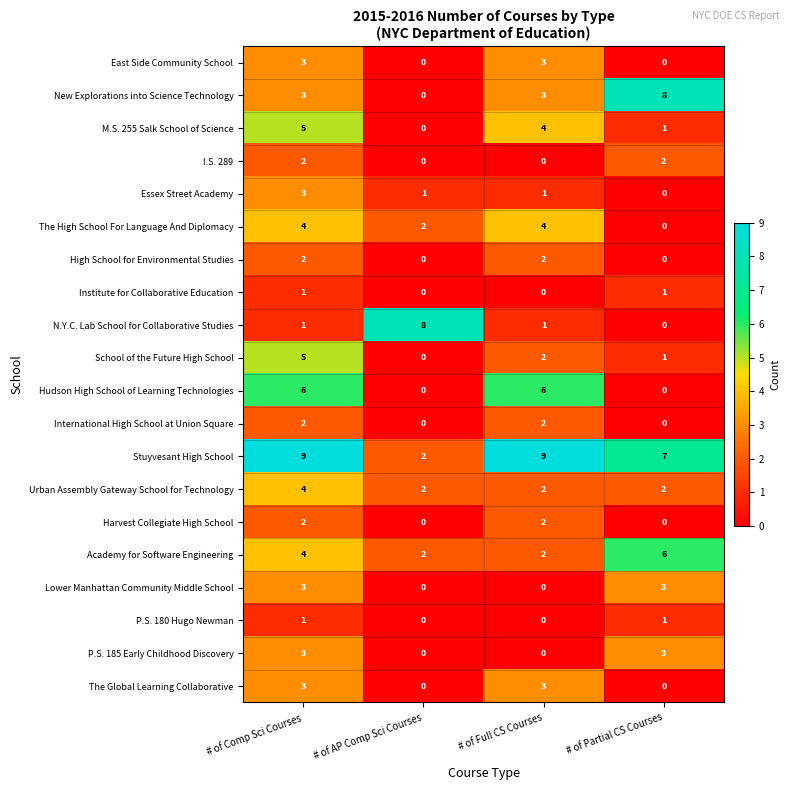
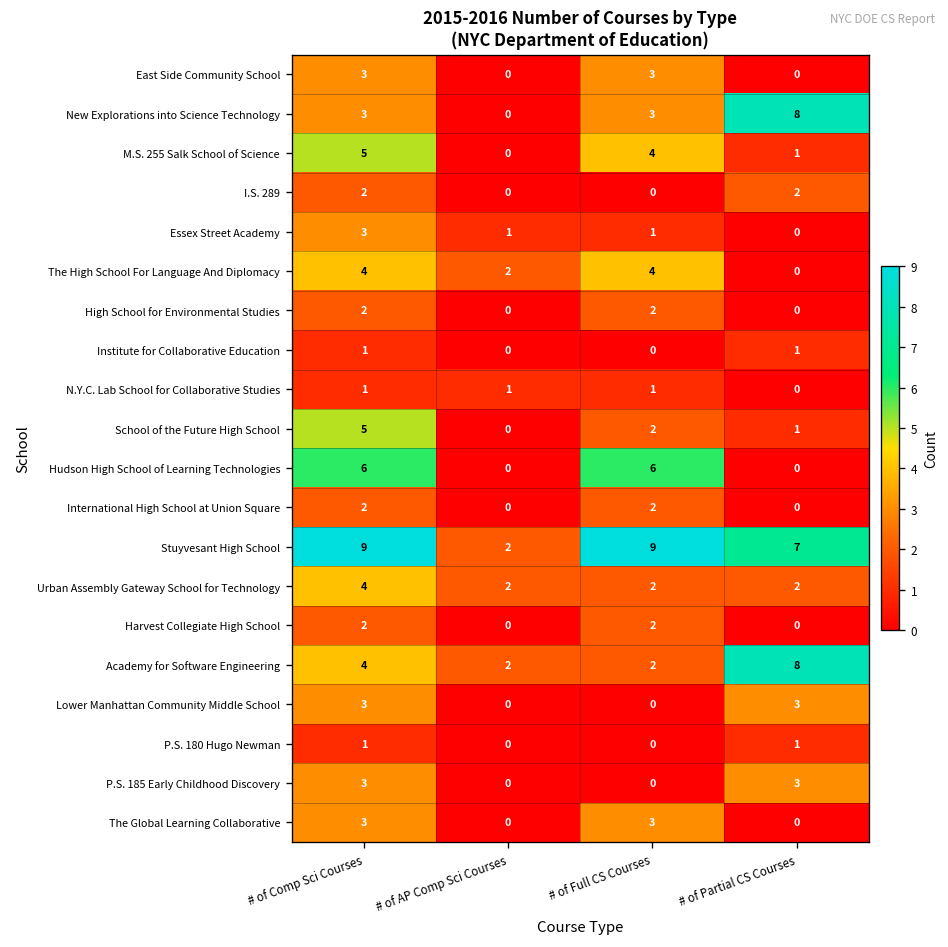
  {
    "East Side Community School": {
      "# of Comp Sci Courses": 3,
      "# of AP Comp Sci Courses": 0,
      "# of Full CS Courses": 3,
      "# of Partial CS Courses": 0
    },
    "New Explorations into Science Technology": {
      "# of Comp Sci Courses": 3,
      "# of AP Comp Sci Courses": 0,
      "# of Full CS Courses": 3,
      "# of Partial CS Courses": 8
    },
    "M.S. 255 Salk School of Science": {
      "# of Comp Sci Courses": 5,
      "# of AP Comp Sci Courses": 0,
      "# of Full CS Courses": 4,
      "# of Partial CS Courses": 1
    },
    "I.S. 289": {
      "# of Comp Sci Courses": 2,
      "# of AP Comp Sci Courses": 0,
      "# of Full CS Courses": 0,
      "# of Partial CS Courses": 2
    },
    "Essex Street Academy": {
      "# of Comp Sci Courses": 3,
      "# of AP Comp Sci Courses": 1,
      "# of Full CS Courses": 1,
      "# of Partial CS Courses": 0
    },
    "The High School For Language And Diplomacy": {
      "# of Comp Sci Courses": 4,
      "# of AP Comp Sci Courses": 2,
      "# of Full CS Courses": 4,
      "# of Partial CS Courses": 0
    },
    "High School for Environmental Studies": {
      "# of Comp Sci Courses": 2,
      "# of AP Comp Sci Courses": 0,
      "# of Full CS Courses": 2,
      "# of Partial CS Courses": 0
    },
    "Institute for Collaborative Education": {
      "# of Comp Sci Courses": 1,
      "# of AP Comp Sci Courses": 0,
      "# of Full CS Courses": 0,
      "# of Partial CS Courses": 1
    },
    "N.Y.C. Lab School for Collaborative Studies": {
      "# of Comp Sci Courses": 1,
-     "# of AP Comp Sci Courses": 8,
+     "# of AP Comp Sci Courses": 1,
      "# of Full CS Courses": 1,
      "# of Partial CS Courses": 0
    },
    "School of the Future High School": {
      "# of Comp Sci Courses": 5,
      "# of AP Comp Sci Courses": 0,
      "# of Full CS Courses": 2,
      "# of Partial CS Courses": 1
    },
    "Hudson High School of Learning Technologies": {
      "# of Comp Sci Courses": 6,
      "# of AP Comp Sci Courses": 0,
      "# of Full CS Courses": 6,
      "# of Partial CS Courses": 0
    },
    "International High School at Union Square": {
      "# of Comp Sci Courses": 2,
      "# of AP Comp Sci Courses": 0,
      "# of Full CS Courses": 2,
      "# of Partial CS Courses": 0
    },
    "Stuyvesant High School": {
      "# of Comp Sci Courses": 9,
      "# of AP Comp Sci Courses": 2,
      "# of Full CS Courses": 9,
      "# of Partial CS Courses": 7
    },
    "Urban Assembly Gateway School for Technology": {
      "# of Comp Sci Courses": 4,
      "# of AP Comp Sci Courses": 2,
      "# of Full CS Courses": 2,
      "# of Partial CS Courses": 2
    },
    "Harvest Collegiate High School": {
      "# of Comp Sci Courses": 2,
      "# of AP Comp Sci Courses": 0,
      "# of Full CS Courses": 2,
      "# of Partial CS Courses": 0
    },
    "Academy for Software Engineering": {
      "# of Comp Sci Courses": 4,
      "# of AP Comp Sci Courses": 2,
      "# of Full CS Courses": 2,
-     "# of Partial CS Courses": 6
+     "# of Partial CS Courses": 8
    },
    "Lower Manhattan Community Middle School": {
      "# of Comp Sci Courses": 3,
      "# of AP Comp Sci Courses": 0,
      "# of Full CS Courses": 0,
      "# of Partial CS Courses": 3
    },
    "P.S. 180 Hugo Newman": {
      "# of Comp Sci Courses": 1,
      "# of AP Comp Sci Courses": 0,
      "# of Full CS Courses": 0,
      "# of Partial CS Courses": 1
    },
    "P.S. 185 Early Childhood Discovery": {
      "# of Comp Sci Courses": 3,
      "# of AP Comp Sci Courses": 0,
      "# of Full CS Courses": 0,
      "# of Partial CS Courses": 3
    },
    "The Global Learning Collaborative": {
      "# of Comp Sci Courses": 3,
      "# of AP Comp Sci Courses": 0,
      "# of Full CS Courses": 3,
      "# of Partial CS Courses": 0
    }
  }
